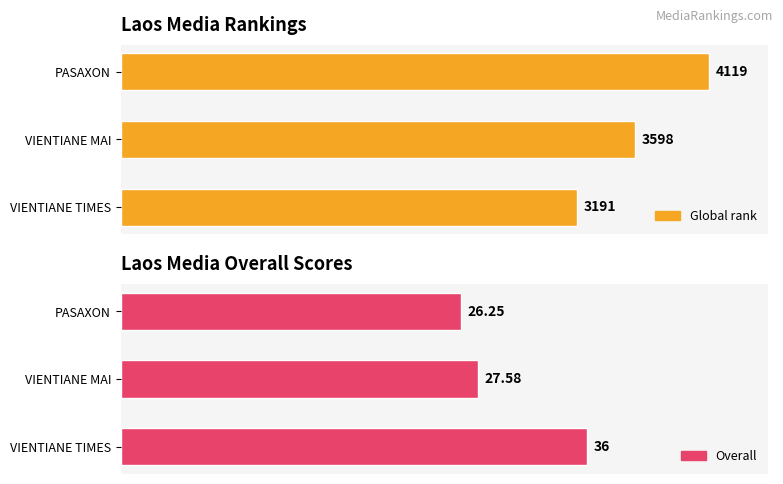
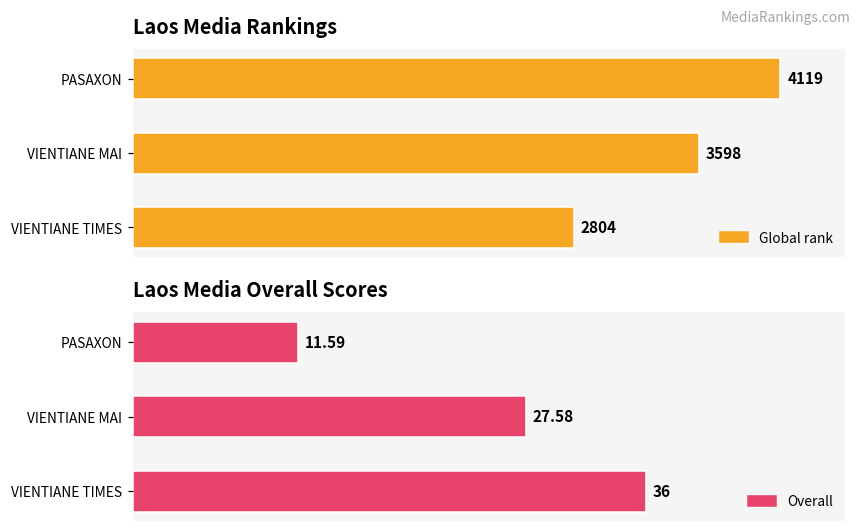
  {
    "Laos Media Rankings": {
      "PASAXON": 4119,
      "VIENTIANE MAI": 3598,
-     "VIENTIANE TIMES": 3191
+     "VIENTIANE TIMES": 2804
    },
    "Laos Media Overall Scores": {
-     "PASAXON": 26.25,
+     "PASAXON": 11.59,
      "VIENTIANE MAI": 27.58,
      "VIENTIANE TIMES": 36
    }
  }
